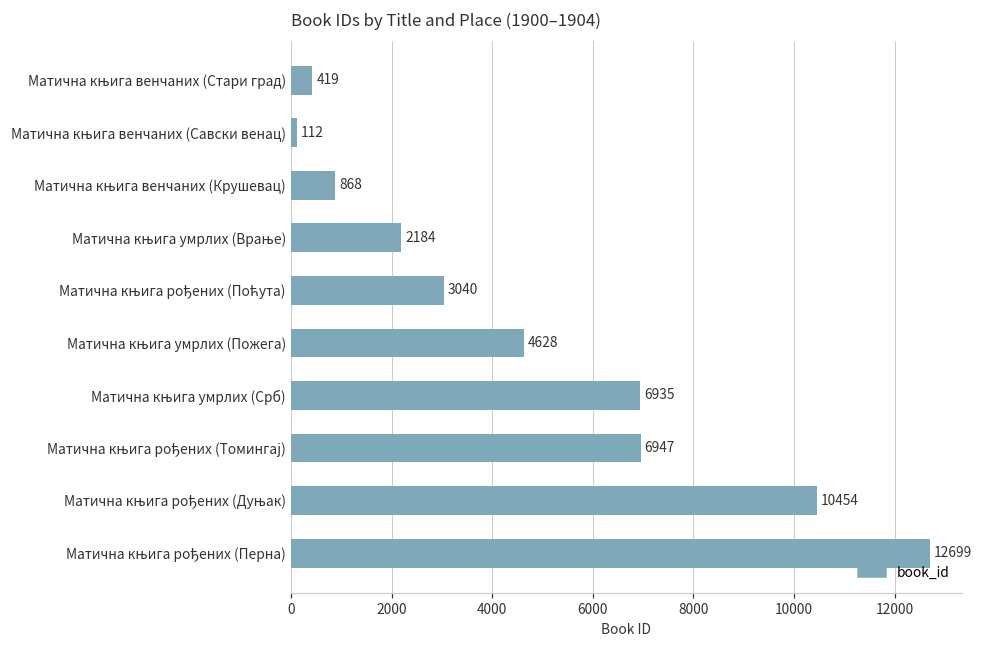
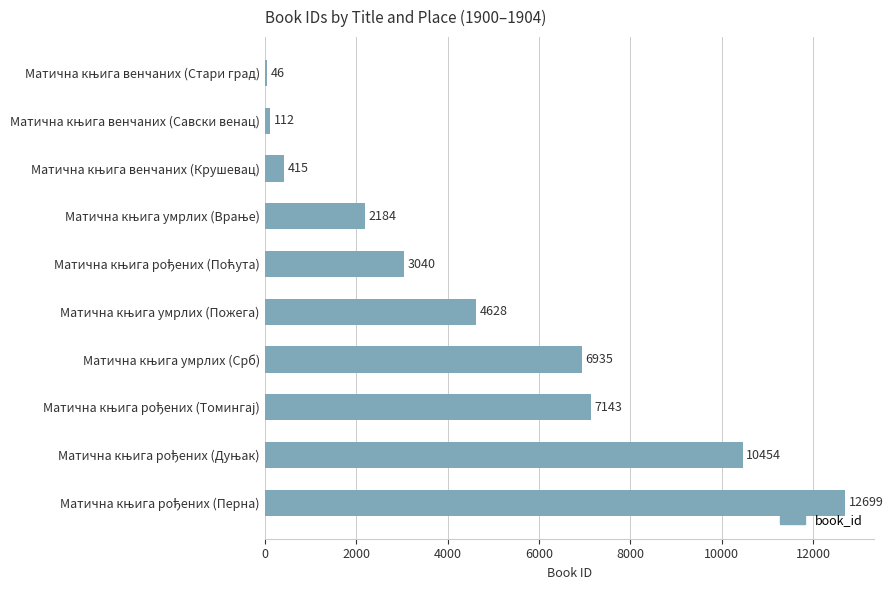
  {
-   "Матична књига венчаних (Стари град)": 419,
+   "Матична књига венчаних (Стари град)": 46,
    "Матична књига венчаних (Савски венац)": 112,
-   "Матична књига венчаних (Крушевац)": 868,
+   "Матична књига венчаних (Крушевац)": 415,
    "Матична књига умрлих (Врање)": 2184,
    "Матична књига рођених (Поћута)": 3040,
    "Матична књига умрлих (Пожега)": 4628,
    "Матична књига умрлих (Срб)": 6935,
-   "Матична књига рођених (Томингај)": 6947,
+   "Матична књига рођених (Томингај)": 7143,
    "Матична књига рођених (Дуњак)": 10454,
    "Матична књига рођених (Перна)": 12699
  }
